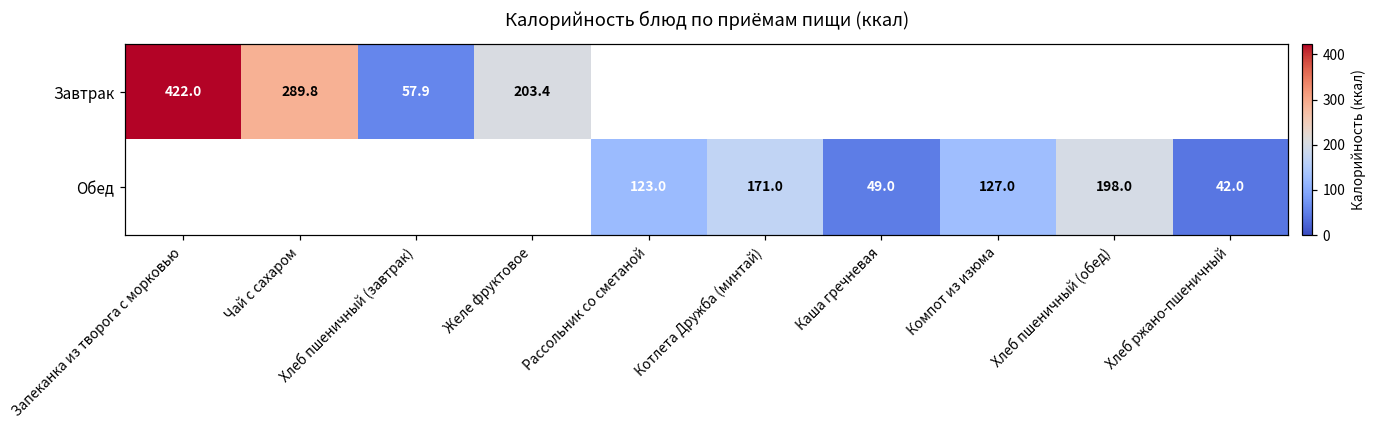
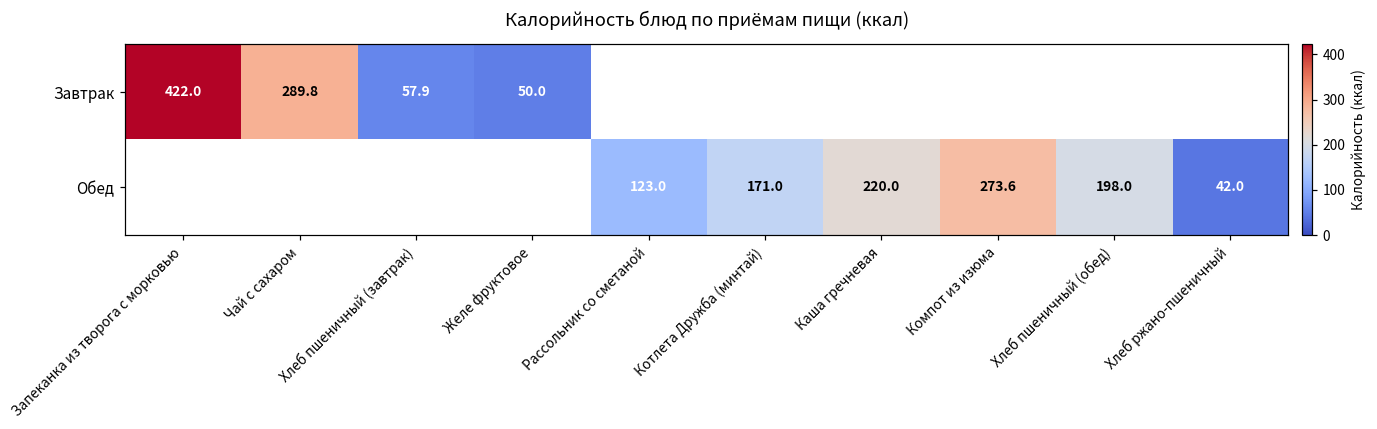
  {
    "Завтрак": {
      "Запеканка из творога с морковью": 422.0,
      "Чай с сахаром": 289.8,
      "Хлеб пшеничный (завтрак)": 57.9,
-     "Желе фруктовое": 203.4
+     "Желе фруктовое": 50.0
    },
    "Обед": {
      "Рассольник со сметаной": 123.0,
      "Котлета Дружба (минтай)": 171.0,
-     "Каша гречневая": 49.0,
-     "Компот из изюма": 127.0,
+     "Каша гречневая": 220.0,
+     "Компот из изюма": 273.6,
      "Хлеб пшеничный (обед)": 198.0,
      "Хлеб ржано-пшеничный": 42.0
    }
  }
